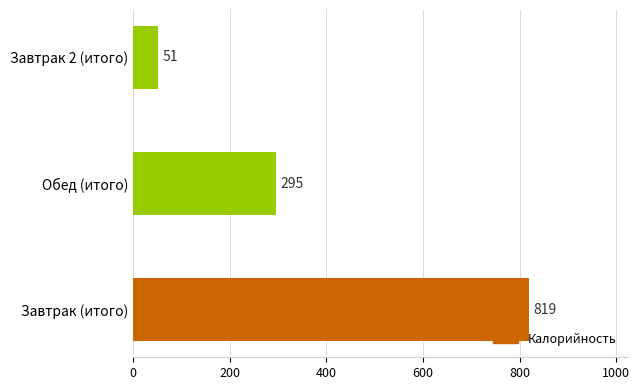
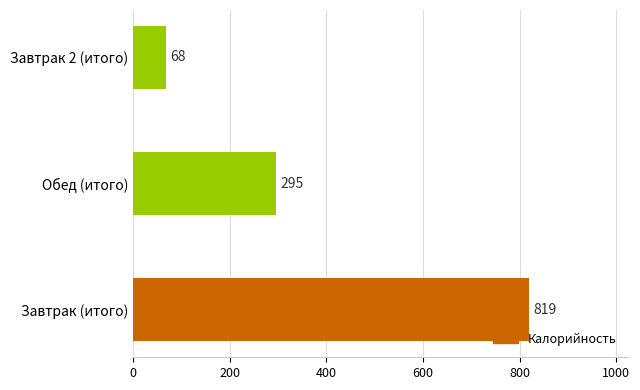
  {
-   "Завтрак 2 (итого)": 51,
+   "Завтрак 2 (итого)": 68,
    "Обед (итого)": 295,
    "Завтрак (итого)": 819
  }
